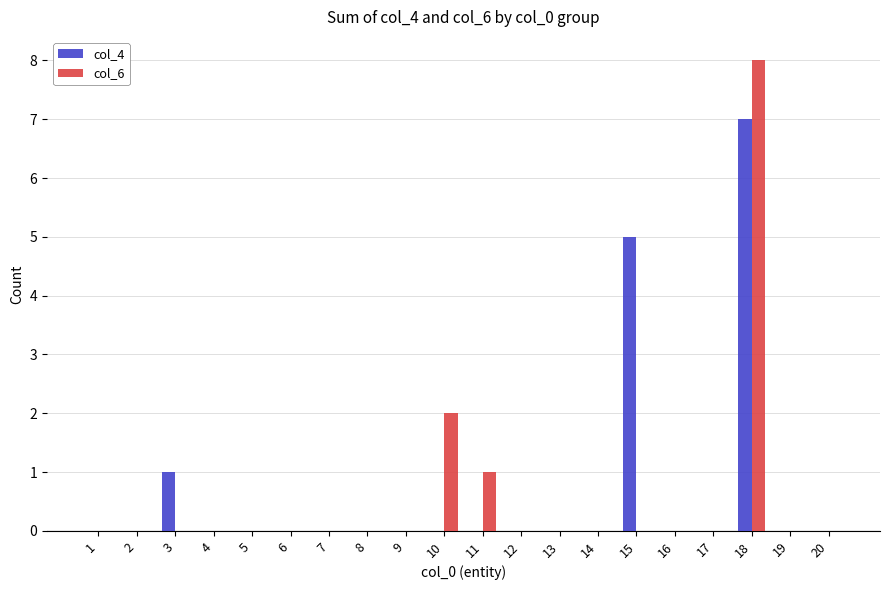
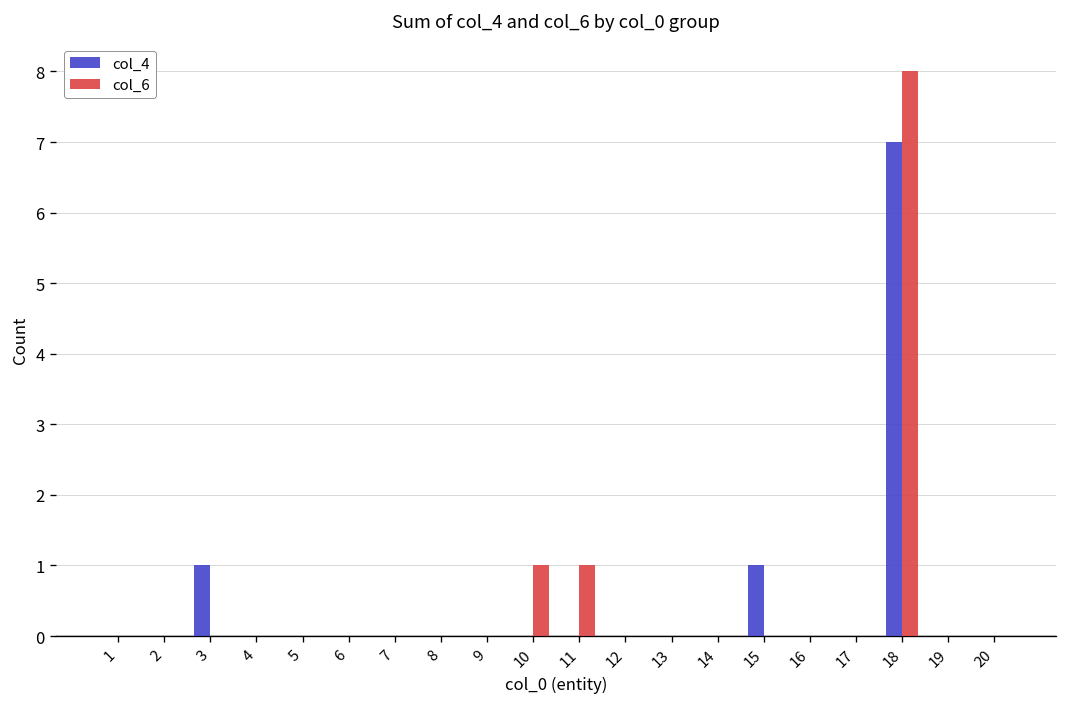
  {
    "col_4": {
      "1": 0,
      "2": 0,
      "3": 1,
      "4": 0,
      "5": 0,
      "6": 0,
      "7": 0,
      "8": 0,
      "9": 0,
      "10": 0,
      "11": 0,
      "12": 0,
      "13": 0,
      "14": 0,
-     "15": 5,
+     "15": 1,
      "16": 0,
      "17": 0,
      "18": 7,
      "19": 0,
      "20": 0
    },
    "col_6": {
      "1": 0,
      "2": 0,
      "3": 0,
      "4": 0,
      "5": 0,
      "6": 0,
      "7": 0,
      "8": 0,
      "9": 0,
-     "10": 2,
+     "10": 1,
      "11": 1,
      "12": 0,
      "13": 0,
      "14": 0,
      "15": 0,
      "16": 0,
      "17": 0,
      "18": 8,
      "19": 0,
      "20": 0
    }
  }
